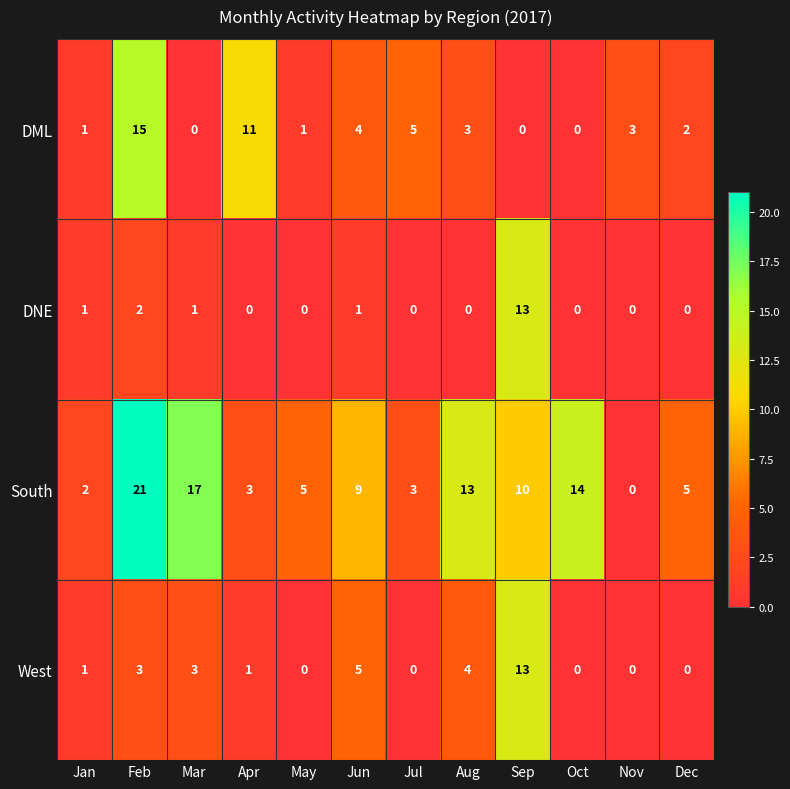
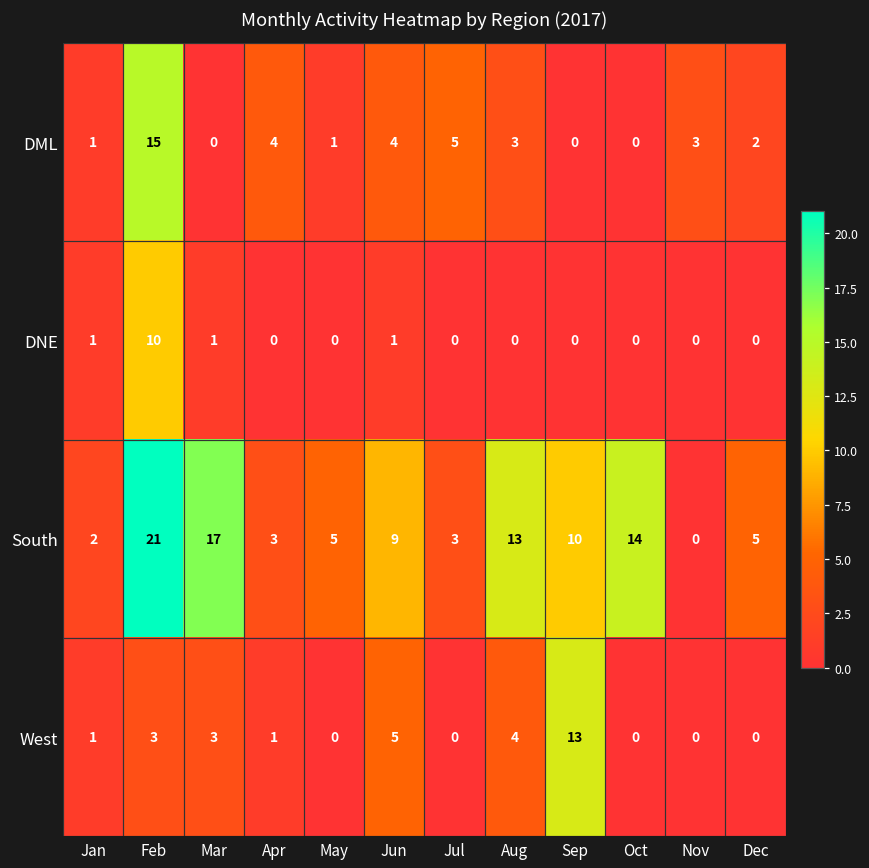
  {
    "DML": {
      "Jan": 1,
      "Feb": 15,
      "Mar": 0,
-     "Apr": 11,
+     "Apr": 4,
      "May": 1,
      "Jun": 4,
      "Jul": 5,
      "Aug": 3,
      "Sep": 0,
      "Oct": 0,
      "Nov": 3,
      "Dec": 2
    },
    "DNE": {
      "Jan": 1,
-     "Feb": 2,
+     "Feb": 10,
      "Mar": 1,
      "Apr": 0,
      "May": 0,
      "Jun": 1,
      "Jul": 0,
      "Aug": 0,
-     "Sep": 13,
+     "Sep": 0,
      "Oct": 0,
      "Nov": 0,
      "Dec": 0
    },
    "South": {
      "Jan": 2,
      "Feb": 21,
      "Mar": 17,
      "Apr": 3,
      "May": 5,
      "Jun": 9,
      "Jul": 3,
      "Aug": 13,
      "Sep": 10,
      "Oct": 14,
      "Nov": 0,
      "Dec": 5
    },
    "West": {
      "Jan": 1,
      "Feb": 3,
      "Mar": 3,
      "Apr": 1,
      "May": 0,
      "Jun": 5,
      "Jul": 0,
      "Aug": 4,
      "Sep": 13,
      "Oct": 0,
      "Nov": 0,
      "Dec": 0
    }
  }
